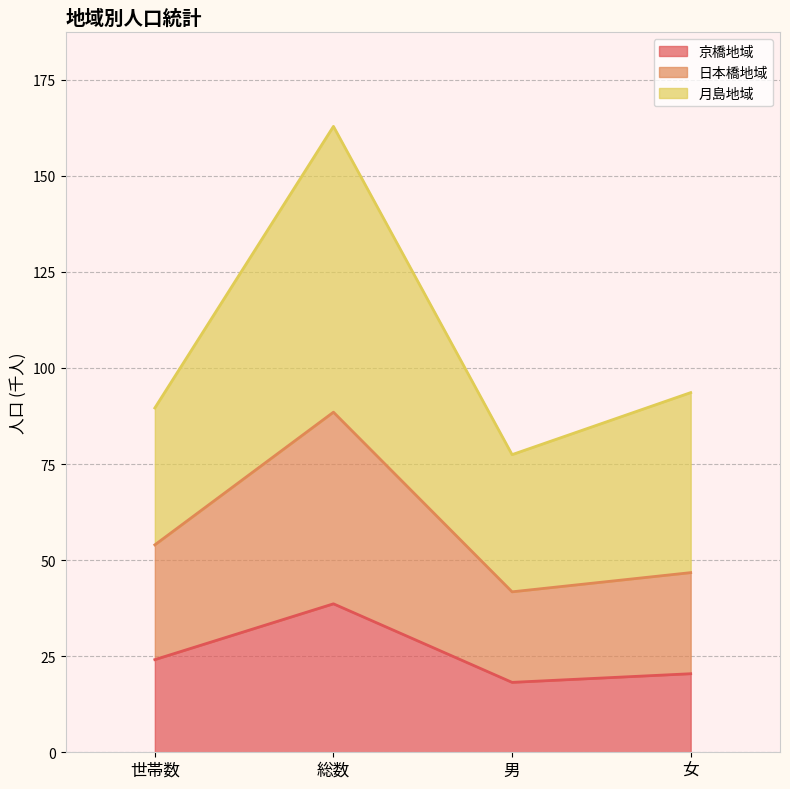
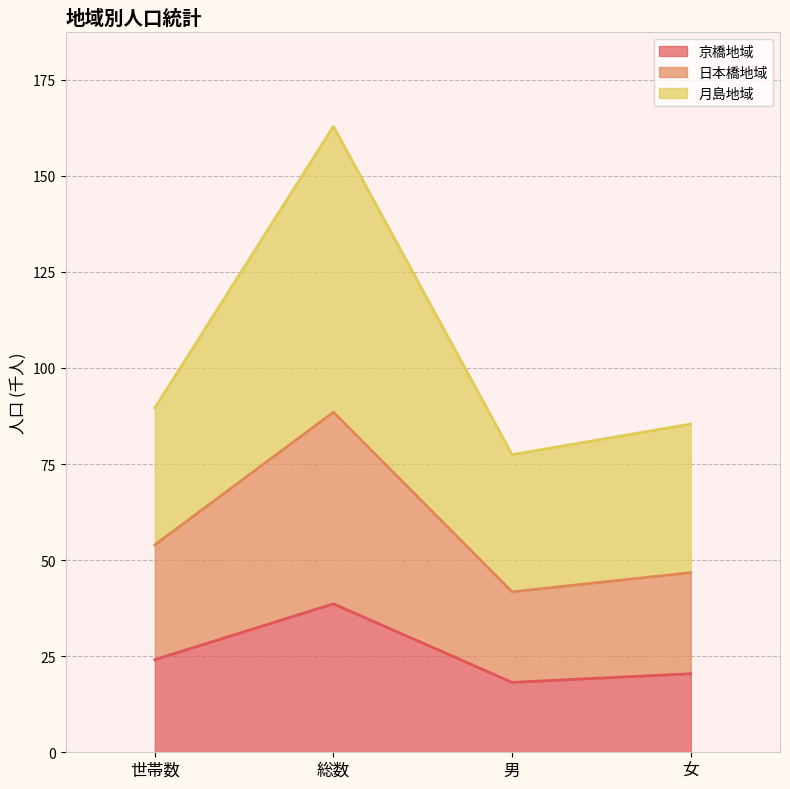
  {
    "月島地域": {
      "世帯数": 36,
      "総数": 74,
      "男": 36,
-     "女": 47
+     "女": 39
    }
  }
